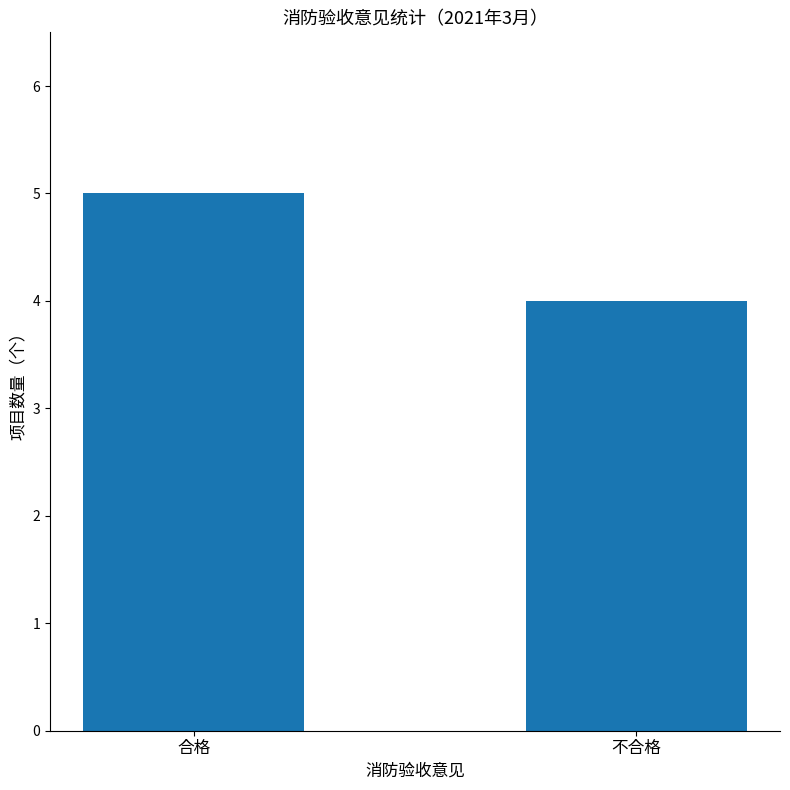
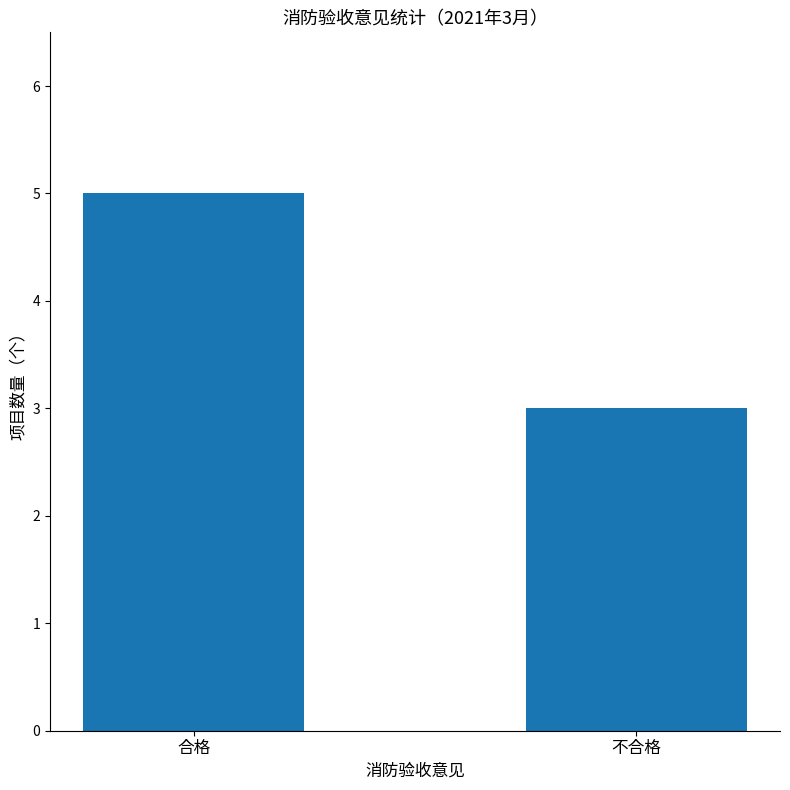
  {
    "合格": 5,
-   "不合格": 4
+   "不合格": 3
  }
